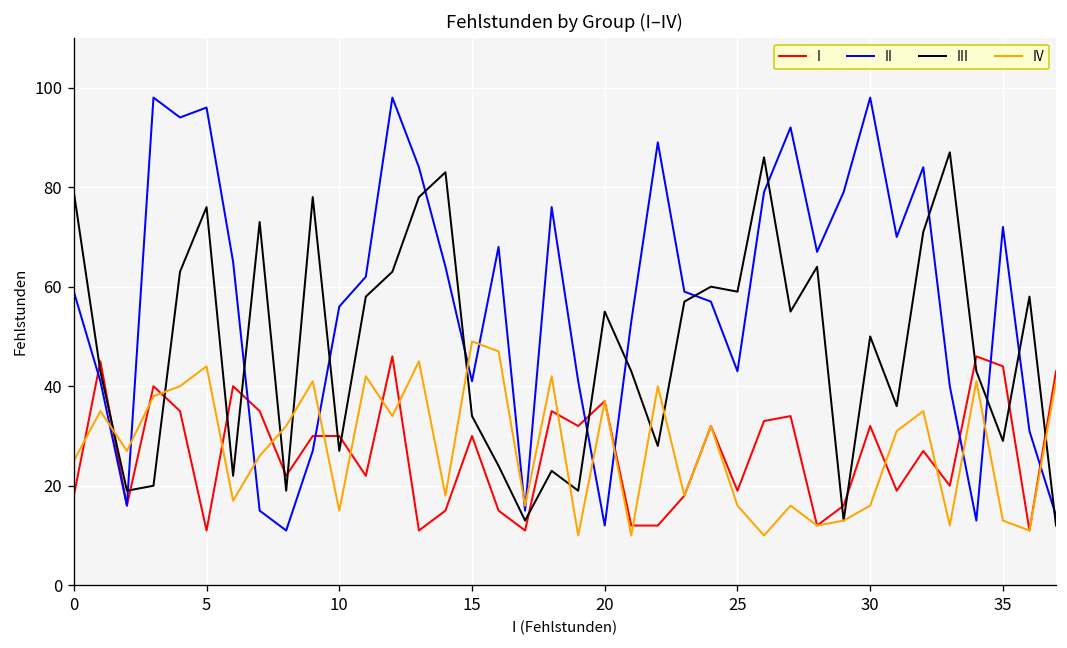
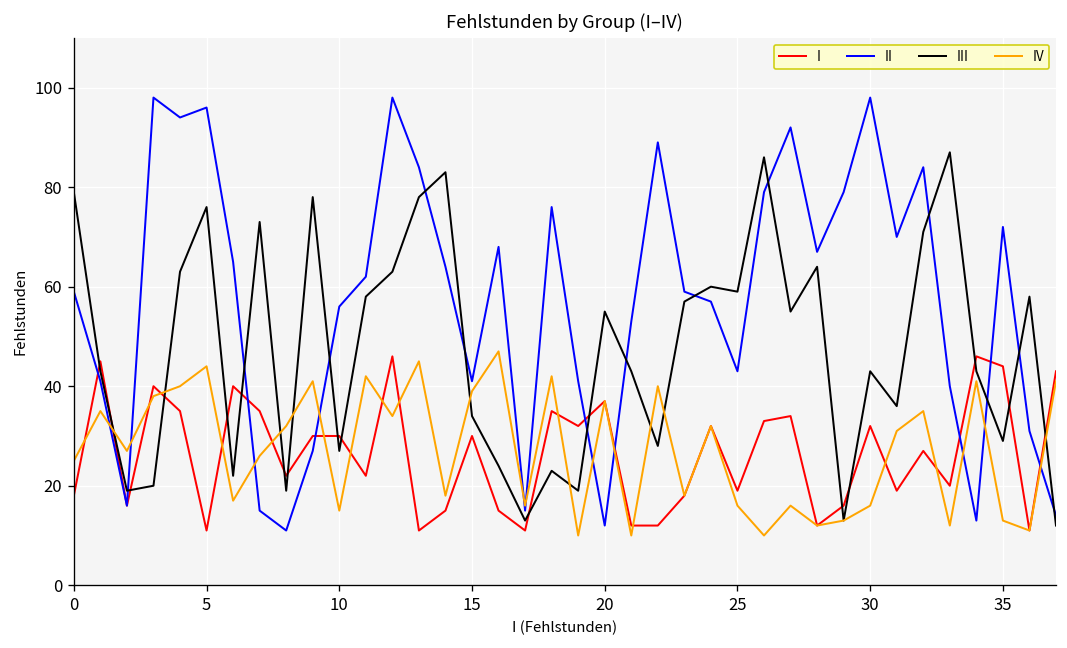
  {
    "I": {
      "0": 18,
      "5": 11,
      "10": 30,
      "15": 30,
      "25": 19,
      "30": 32,
      "35": 44
    },
    "II": {
      "0": 59,
      "5": 96,
      "10": 56,
      "15": 41,
      "20": 12,
      "25": 43,
      "30": 98,
      "35": 72
    },
    "III": {
      "0": 79,
      "5": 76,
      "10": 27,
      "15": 34,
      "20": 55,
      "25": 59,
-     "30": 50,
+     "30": 43,
      "35": 29
    },
    "IV": {
      "0": 25,
      "5": 44,
      "10": 15,
-     "15": 49,
+     "15": 39,
      "25": 16,
      "30": 16,
      "35": 13
    }
  }
